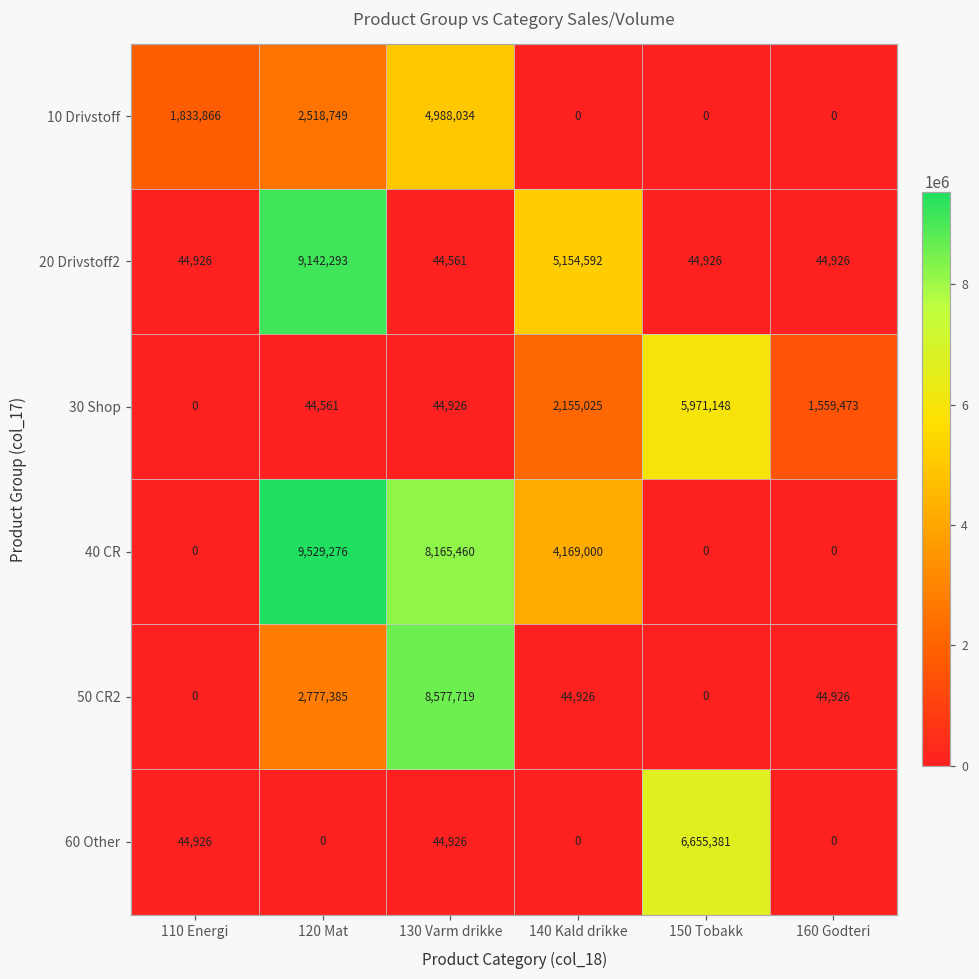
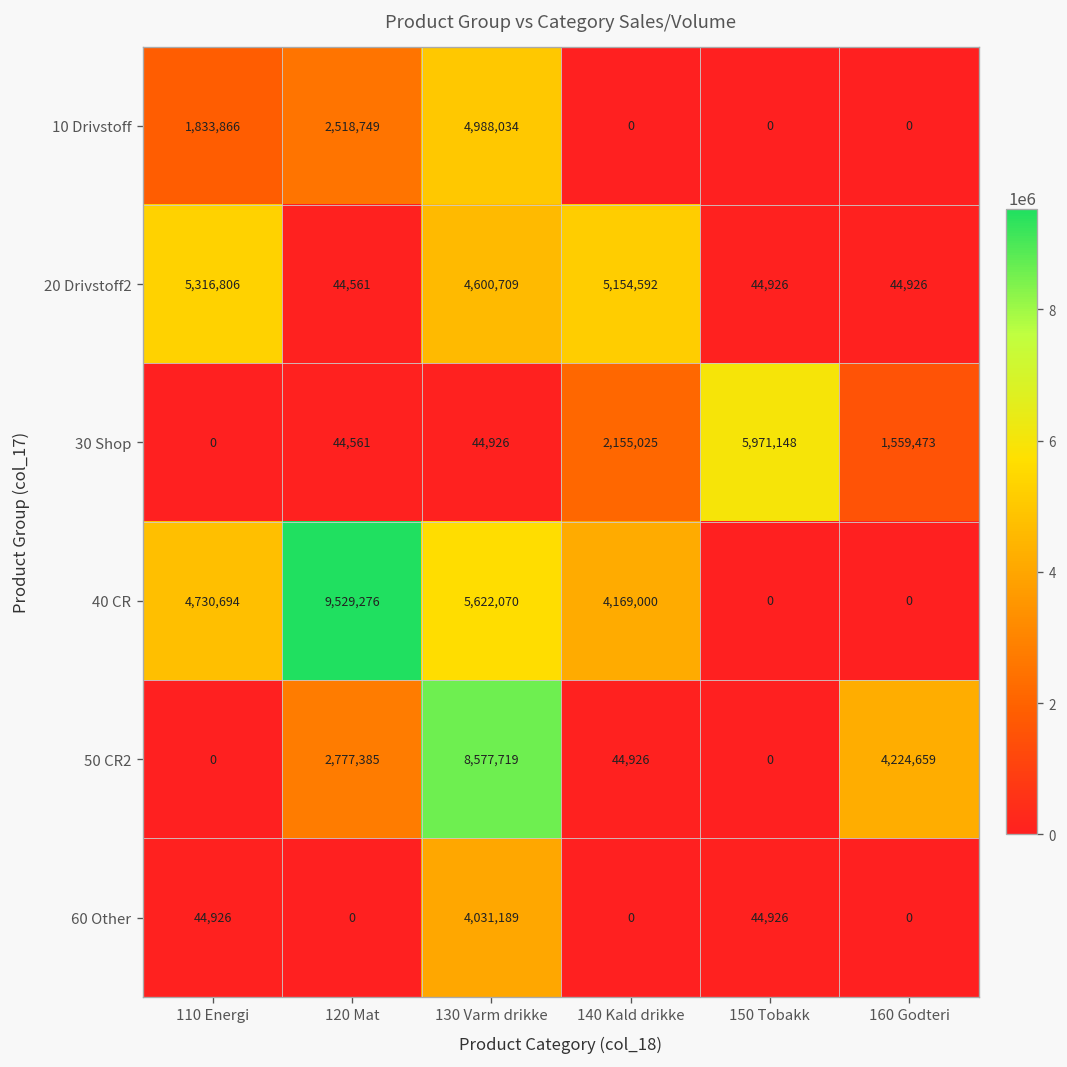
  {
    "10 Drivstoff": {
      "110 Energi": "1,833,866",
      "120 Mat": "2,518,749",
      "130 Varm drikke": "4,988,034",
      "140 Kald drikke": "0",
      "150 Tobakk": "0",
      "160 Godteri": "0"
    },
    "20 Drivstoff2": {
-     "110 Energi": "44,926",
-     "120 Mat": "9,142,293",
-     "130 Varm drikke": "44,561",
+     "110 Energi": "5,316,806",
+     "120 Mat": "44,561",
+     "130 Varm drikke": "4,600,709",
      "140 Kald drikke": "5,154,592",
      "150 Tobakk": "44,926",
      "160 Godteri": "44,926"
    },
    "30 Shop": {
      "110 Energi": "0",
      "120 Mat": "44,561",
      "130 Varm drikke": "44,926",
      "140 Kald drikke": "2,155,025",
      "150 Tobakk": "5,971,148",
      "160 Godteri": "1,559,473"
    },
    "40 CR": {
-     "110 Energi": "0",
+     "110 Energi": "4,730,694",
      "120 Mat": "9,529,276",
-     "130 Varm drikke": "8,165,460",
+     "130 Varm drikke": "5,622,070",
      "140 Kald drikke": "4,169,000",
      "150 Tobakk": "0",
      "160 Godteri": "0"
    },
    "50 CR2": {
      "110 Energi": "0",
      "120 Mat": "2,777,385",
      "130 Varm drikke": "8,577,719",
      "140 Kald drikke": "44,926",
      "150 Tobakk": "0",
-     "160 Godteri": "44,926"
+     "160 Godteri": "4,224,659"
    },
    "60 Other": {
      "110 Energi": "44,926",
      "120 Mat": "0",
-     "130 Varm drikke": "44,926",
+     "130 Varm drikke": "4,031,189",
      "140 Kald drikke": "0",
-     "150 Tobakk": "6,655,381",
+     "150 Tobakk": "44,926",
      "160 Godteri": "0"
    }
  }
